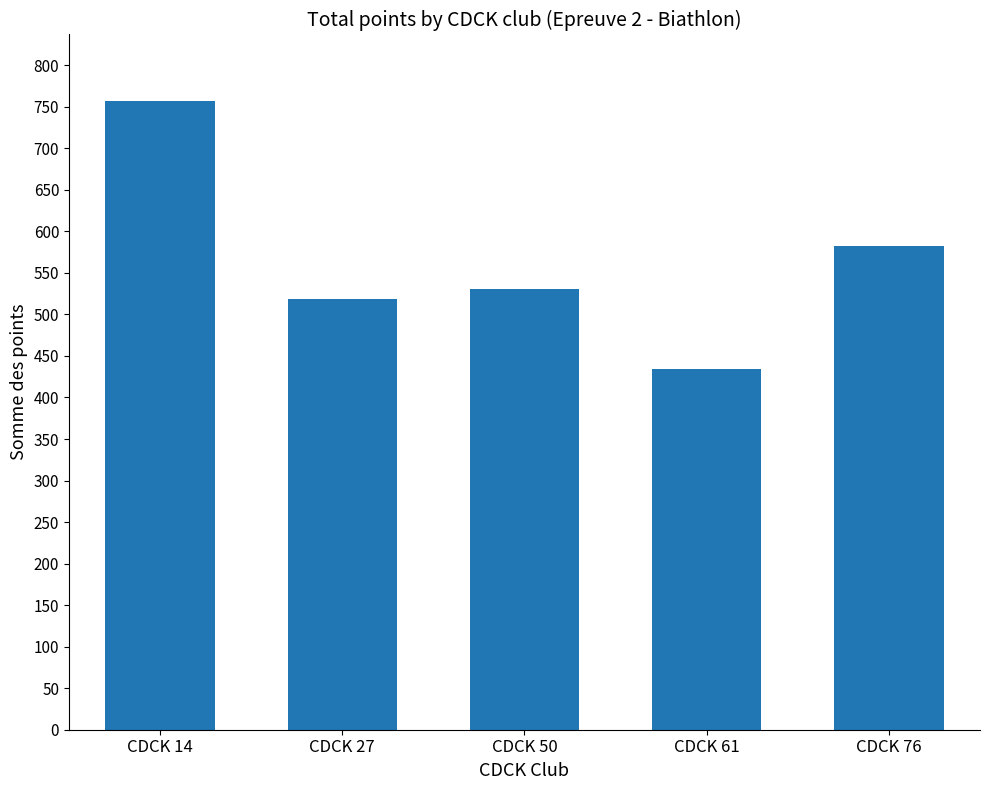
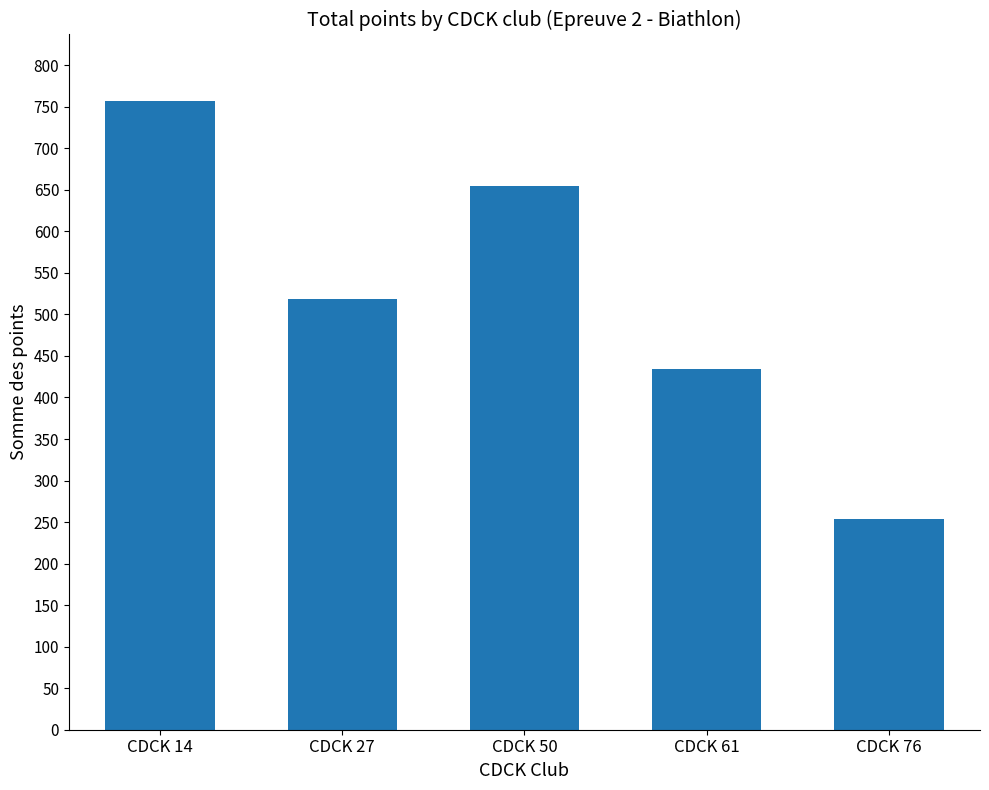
  {
    "CDCK 14": 760,
    "CDCK 27": 520,
-   "CDCK 50": 530,
+   "CDCK 50": 650,
    "CDCK 61": 430,
-   "CDCK 76": 580
+   "CDCK 76": 250
  }
